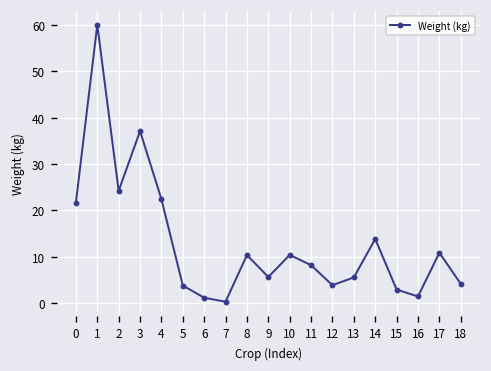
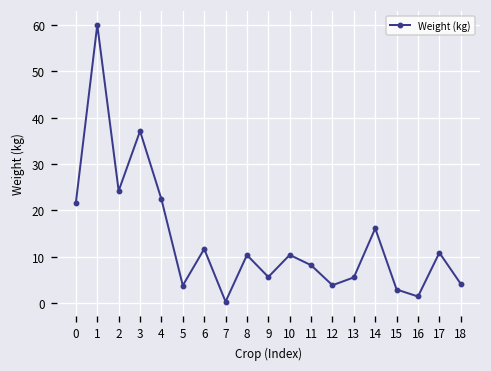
  {
    "0": 22,
    "1": 60,
    "2": 24,
    "3": 37,
    "4": 22,
    "5": 4,
-   "6": 1,
+   "6": 12,
    "7": 0,
    "8": 10,
    "9": 6,
    "10": 10,
    "11": 8,
    "12": 4,
    "13": 5,
-   "14": 14,
+   "14": 16,
    "15": 3,
    "16": 1,
    "17": 11,
    "18": 4
  }
